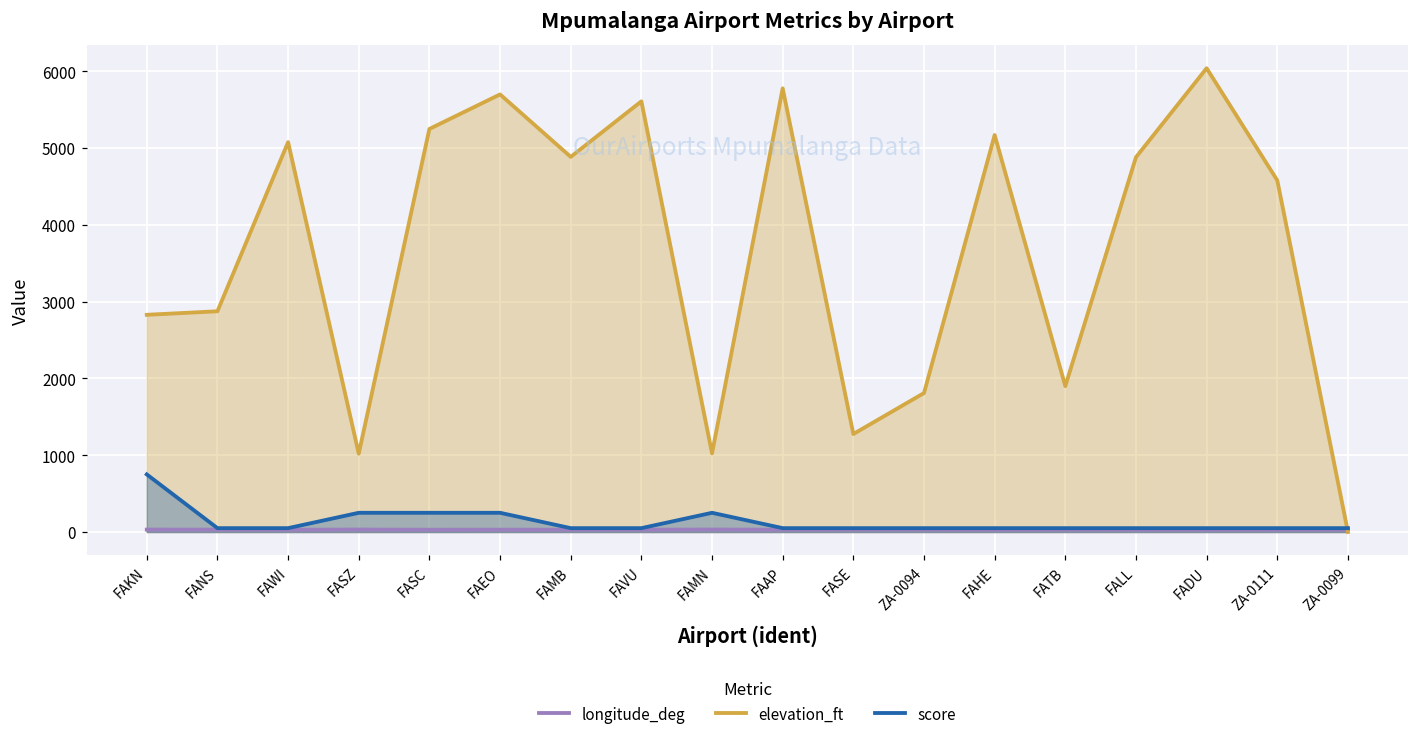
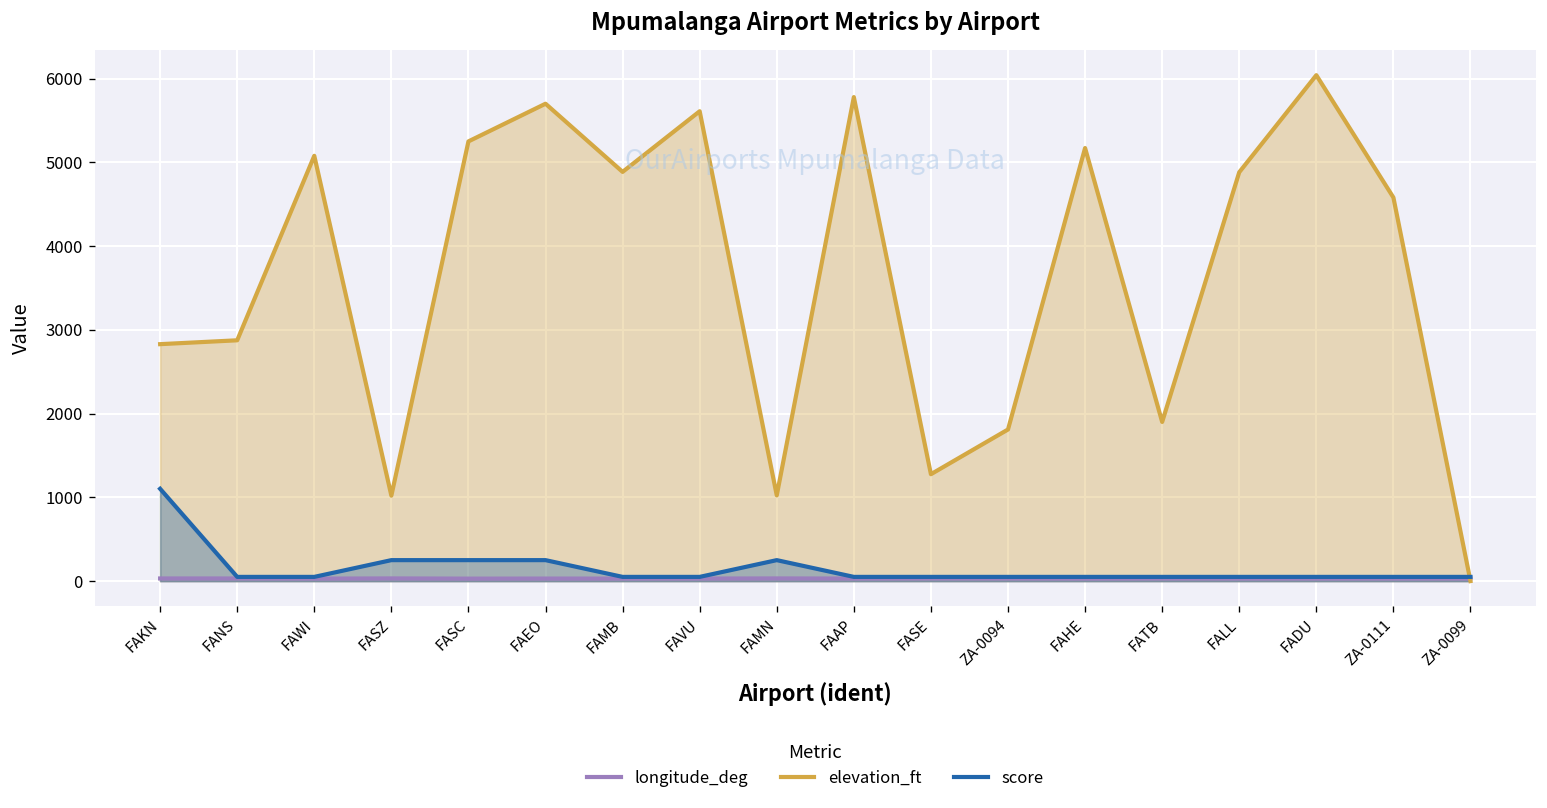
  {
    "longitude_deg": {
      "FAKN": 0,
      "FASZ": 0,
      "FASC": 0,
      "FAEO": 0,
      "FAMN": 0
    },
    "elevation_ft": {
      "FAKN": 2800,
      "FANS": 2900,
      "FAWI": 5100,
      "FASZ": 1000,
      "FASC": 5300,
      "FAEO": 5700,
      "FAMB": 4900,
      "FAVU": 5600,
      "FAMN": 1000,
      "FAAP": 5800,
      "FASE": 1300,
      "ZA-0094": 1800,
      "FAHE": 5200,
      "FATB": 1900,
      "FALL": 4900,
      "FADU": 6000,
      "ZA-0111": 4600
    },
    "score": {
-     "FAKN": 800,
+     "FAKN": 1100,
      "FASZ": 300,
      "FASC": 300,
      "FAEO": 300,
      "FAMN": 300
    }
  }
